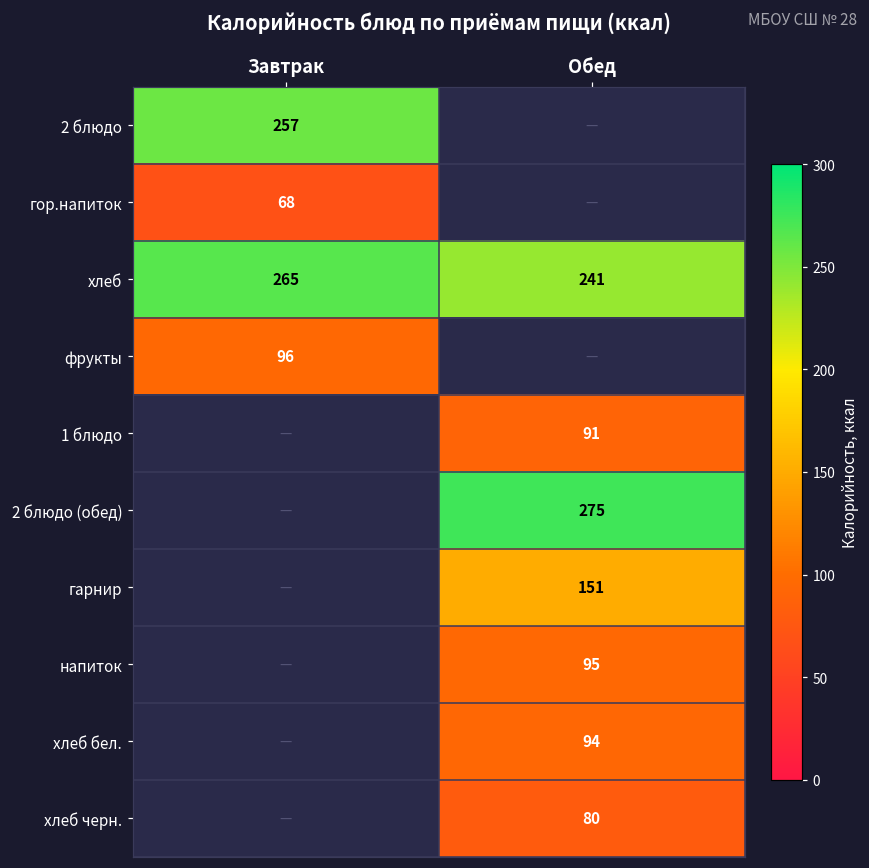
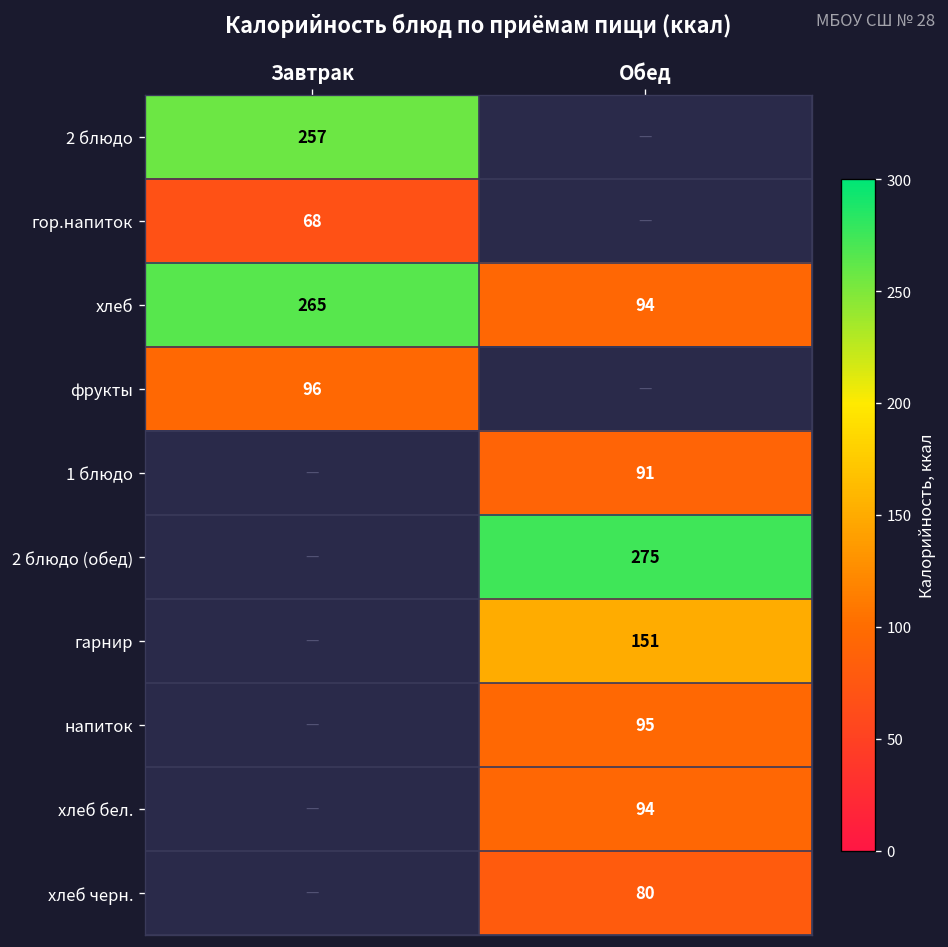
  {
    "2 блюдо": {
      "Завтрак": 257
    },
    "гор.напиток": {
      "Завтрак": 68
    },
    "хлеб": {
      "Завтрак": 265,
-     "Обед": 241
+     "Обед": 94
    },
    "фрукты": {
      "Завтрак": 96
    },
    "1 блюдо": {
      "Обед": 91
    },
    "2 блюдо (обед)": {
      "Обед": 275
    },
    "гарнир": {
      "Обед": 151
    },
    "напиток": {
      "Обед": 95
    },
    "хлеб бел.": {
      "Обед": 94
    },
    "хлеб черн.": {
      "Обед": 80
    }
  }
